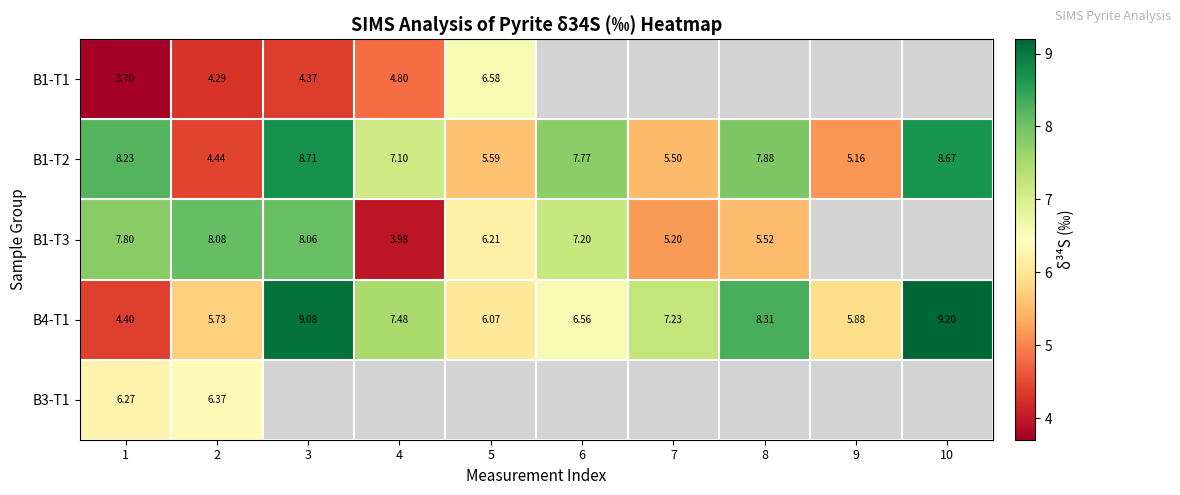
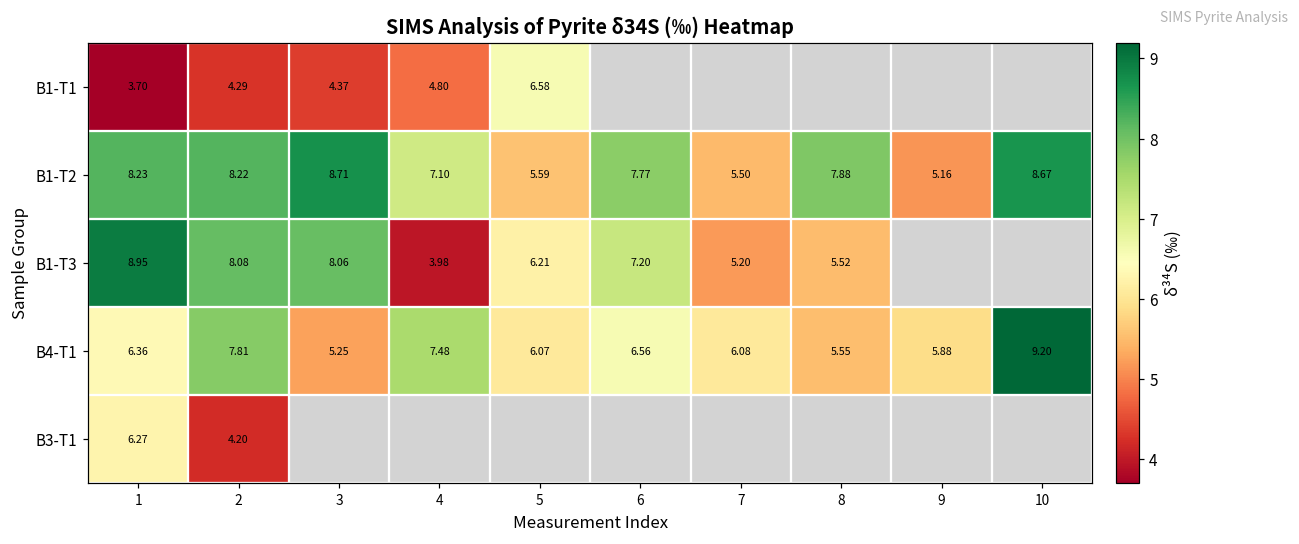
  {
    "B1-T1": {
      "1": 3.70,
      "2": 4.29,
      "3": 4.37,
      "4": 4.80,
      "5": 6.58
    },
    "B1-T2": {
      "1": 8.23,
-     "2": 4.44,
+     "2": 8.22,
      "3": 8.71,
      "4": 7.10,
      "5": 5.59,
      "6": 7.77,
      "7": 5.50,
      "8": 7.88,
      "9": 5.16,
      "10": 8.67
    },
    "B1-T3": {
-     "1": 7.80,
+     "1": 8.95,
      "2": 8.08,
      "3": 8.06,
      "4": 3.98,
      "5": 6.21,
      "6": 7.20,
      "7": 5.20,
      "8": 5.52
    },
    "B4-T1": {
-     "1": 4.40,
-     "2": 5.73,
-     "3": 9.08,
+     "1": 6.36,
+     "2": 7.81,
+     "3": 5.25,
      "4": 7.48,
      "5": 6.07,
      "6": 6.56,
-     "7": 7.23,
-     "8": 8.31,
+     "7": 6.08,
+     "8": 5.55,
      "9": 5.88,
      "10": 9.20
    },
    "B3-T1": {
      "1": 6.27,
-     "2": 6.37
+     "2": 4.20
    }
  }
